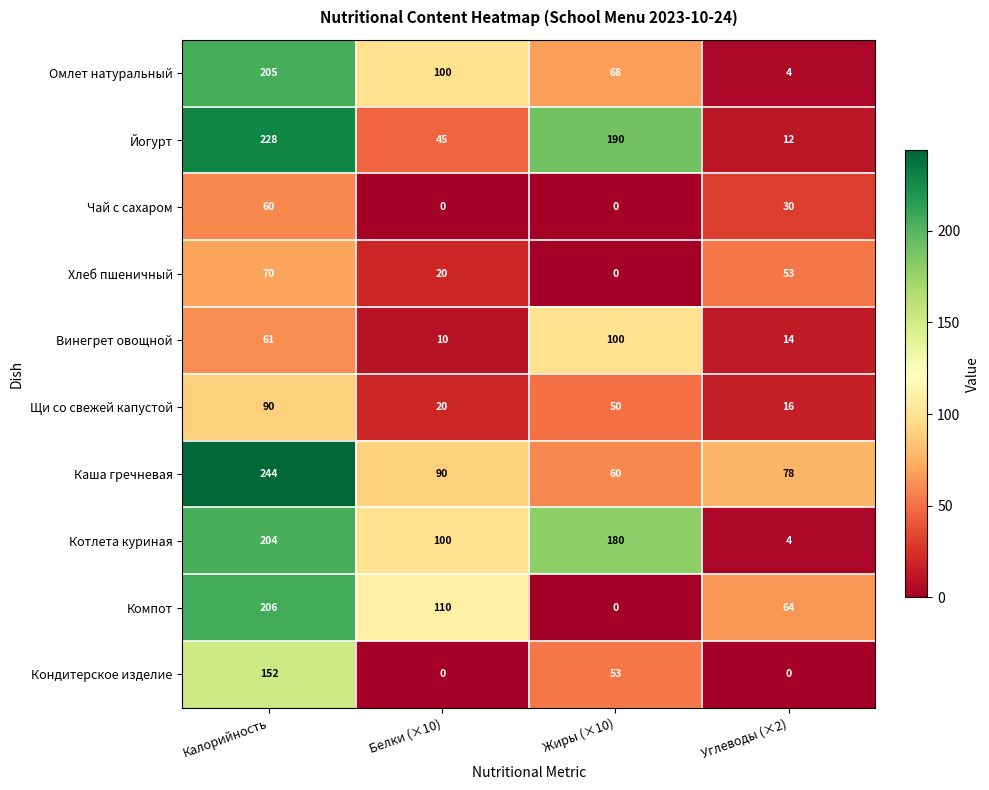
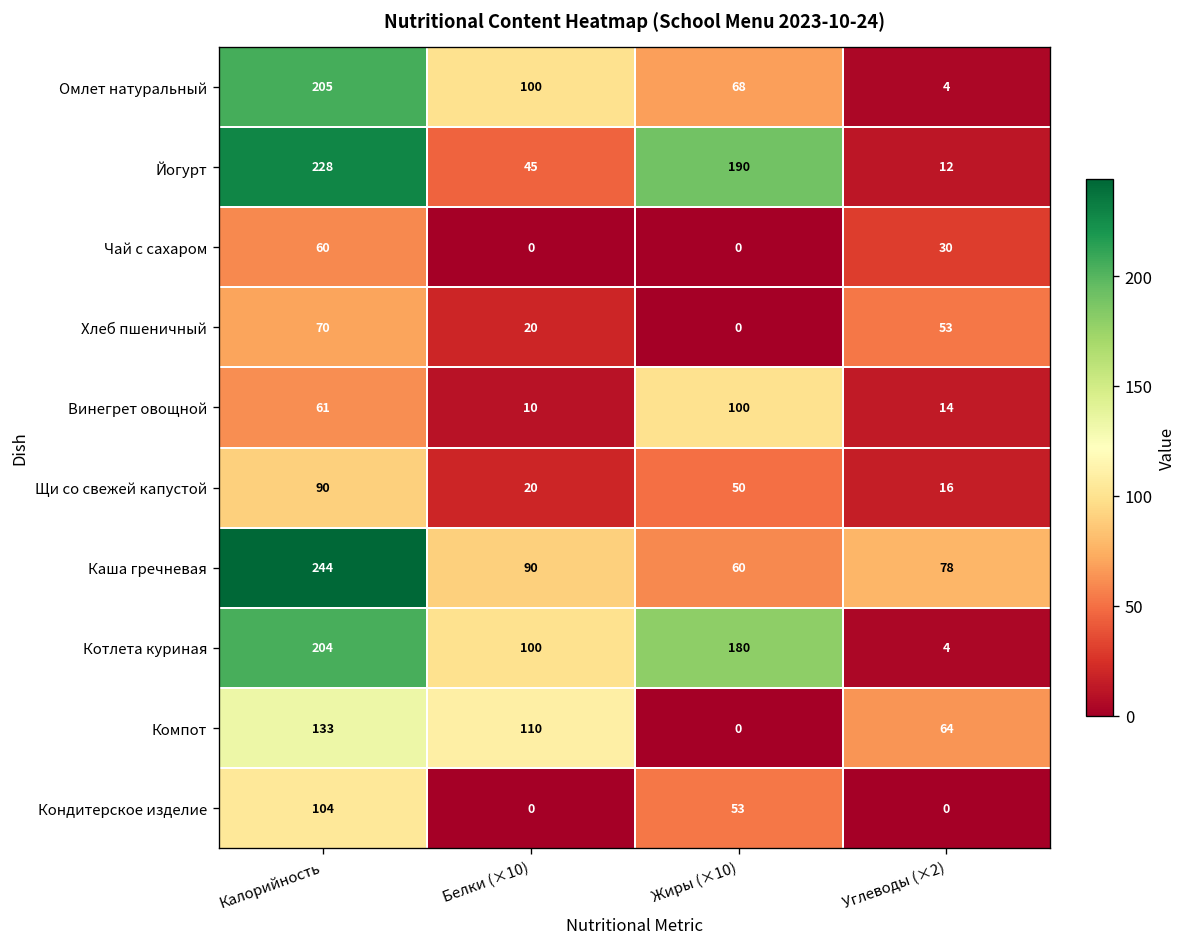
  {
    "Омлет натуральный": {
      "Калорийность": 205,
      "Белки (×10)": 100,
      "Жиры (×10)": 68,
      "Углеводы (×2)": 4
    },
    "Йогурт": {
      "Калорийность": 228,
      "Белки (×10)": 45,
      "Жиры (×10)": 190,
      "Углеводы (×2)": 12
    },
    "Чай с сахаром": {
      "Калорийность": 60,
      "Белки (×10)": 0,
      "Жиры (×10)": 0,
      "Углеводы (×2)": 30
    },
    "Хлеб пшеничный": {
      "Калорийность": 70,
      "Белки (×10)": 20,
      "Жиры (×10)": 0,
      "Углеводы (×2)": 53
    },
    "Винегрет овощной": {
      "Калорийность": 61,
      "Белки (×10)": 10,
      "Жиры (×10)": 100,
      "Углеводы (×2)": 14
    },
    "Щи со свежей капустой": {
      "Калорийность": 90,
      "Белки (×10)": 20,
      "Жиры (×10)": 50,
      "Углеводы (×2)": 16
    },
    "Каша гречневая": {
      "Калорийность": 244,
      "Белки (×10)": 90,
      "Жиры (×10)": 60,
      "Углеводы (×2)": 78
    },
    "Котлета куриная": {
      "Калорийность": 204,
      "Белки (×10)": 100,
      "Жиры (×10)": 180,
      "Углеводы (×2)": 4
    },
    "Компот": {
-     "Калорийность": 206,
+     "Калорийность": 133,
      "Белки (×10)": 110,
      "Жиры (×10)": 0,
      "Углеводы (×2)": 64
    },
    "Кондитерское изделие": {
-     "Калорийность": 152,
+     "Калорийность": 104,
      "Белки (×10)": 0,
      "Жиры (×10)": 53,
      "Углеводы (×2)": 0
    }
  }
